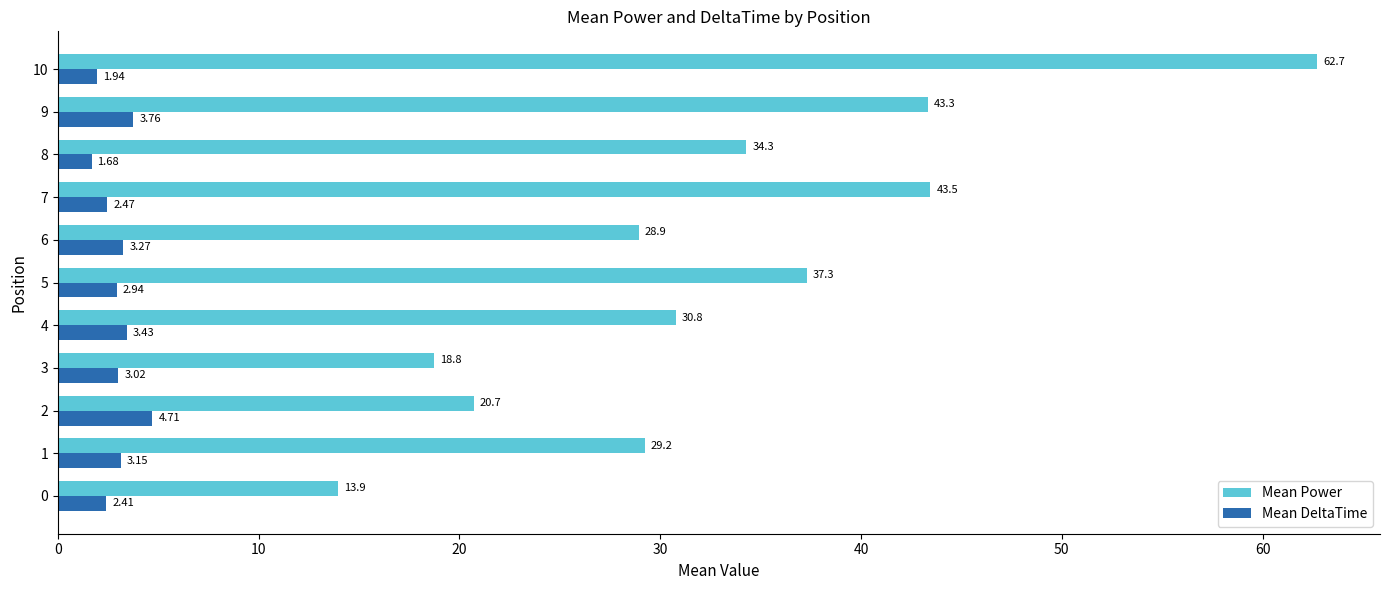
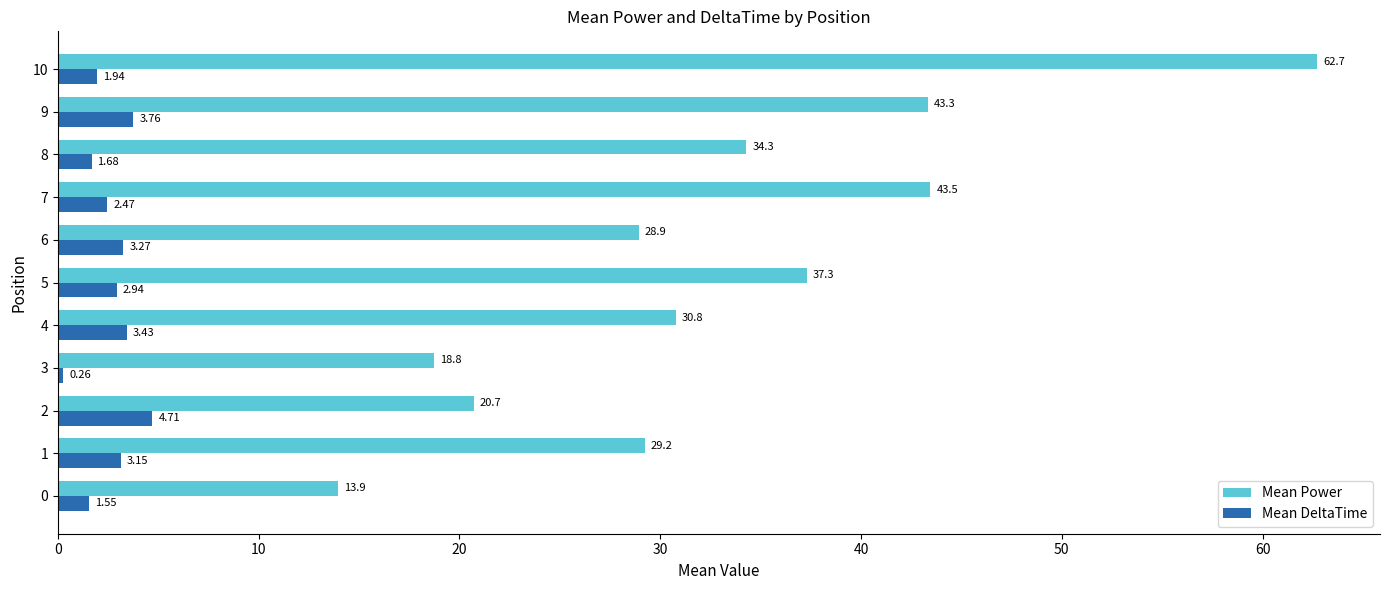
  {
    "Mean Power": {
      "10": 62.7,
      "9": 43.3,
      "8": 34.3,
      "7": 43.5,
      "6": 28.9,
      "5": 37.3,
      "4": 30.8,
      "3": 18.8,
      "2": 20.7,
      "1": 29.2,
      "0": 13.9
    },
    "Mean DeltaTime": {
      "10": 1.94,
      "9": 3.76,
      "8": 1.68,
      "7": 2.47,
      "6": 3.27,
      "5": 2.94,
      "4": 3.43,
-     "3": 3.02,
+     "3": 0.26,
      "2": 4.71,
      "1": 3.15,
-     "0": 2.41
+     "0": 1.55
    }
  }
